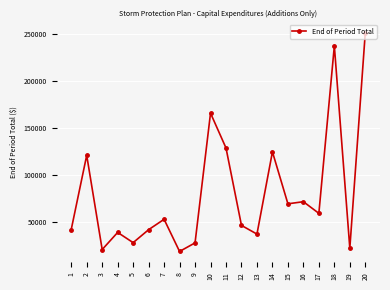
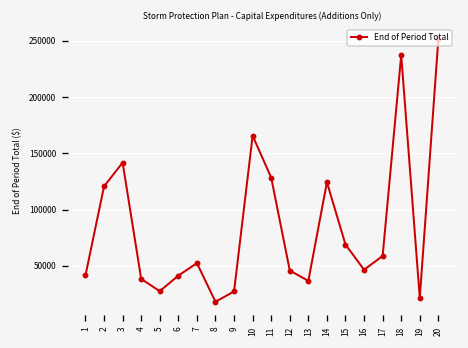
  {
    "1": 40000,
    "2": 120000,
-   "3": 20000,
+   "3": 140000,
    "4": 40000,
    "5": 30000,
    "6": 40000,
    "7": 50000,
    "8": 20000,
    "9": 30000,
    "10": 170000,
    "11": 130000,
    "12": 50000,
    "13": 40000,
    "14": 120000,
    "15": 70000,
-   "16": 70000,
+   "16": 50000,
    "17": 60000,
    "18": 240000,
    "19": 20000
  }
